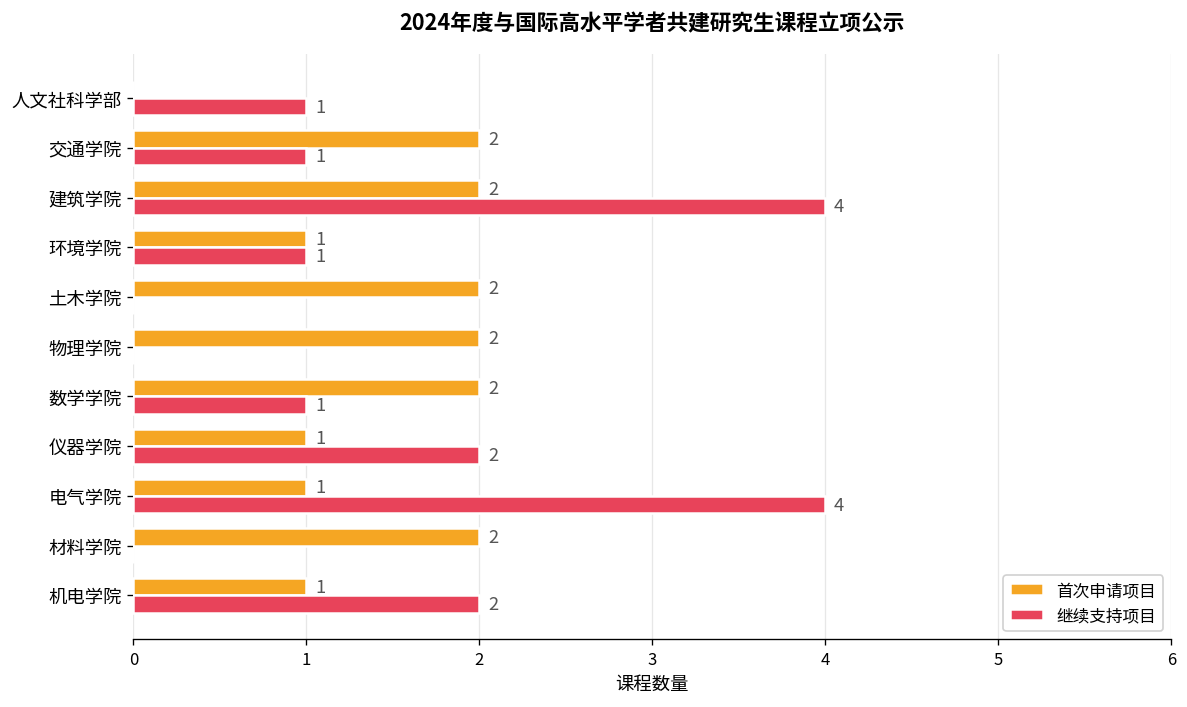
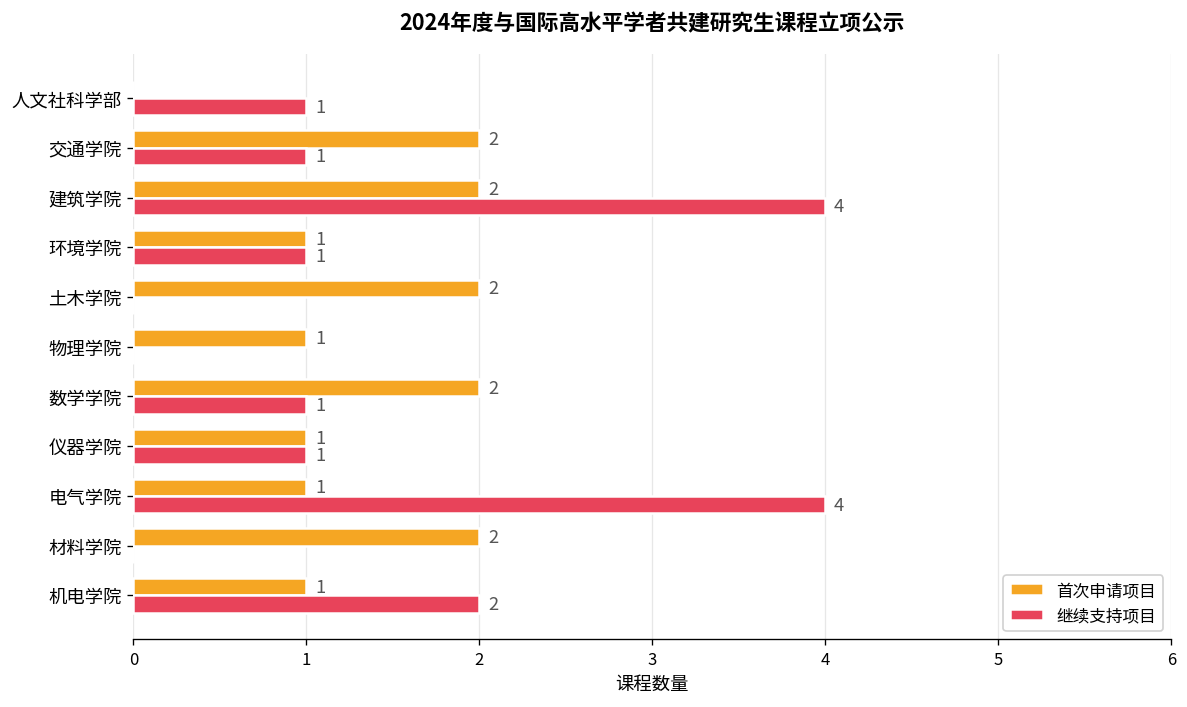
  {
    "首次申请项目": {
      "交通学院": 2,
      "建筑学院": 2,
      "环境学院": 1,
      "土木学院": 2,
-     "物理学院": 2,
+     "物理学院": 1,
      "数学学院": 2,
      "仪器学院": 1,
      "电气学院": 1,
      "材料学院": 2,
      "机电学院": 1
    },
    "继续支持项目": {
      "人文社科学部": 1,
      "交通学院": 1,
      "建筑学院": 4,
      "环境学院": 1,
      "数学学院": 1,
-     "仪器学院": 2,
+     "仪器学院": 1,
      "电气学院": 4,
      "机电学院": 2
    }
  }
